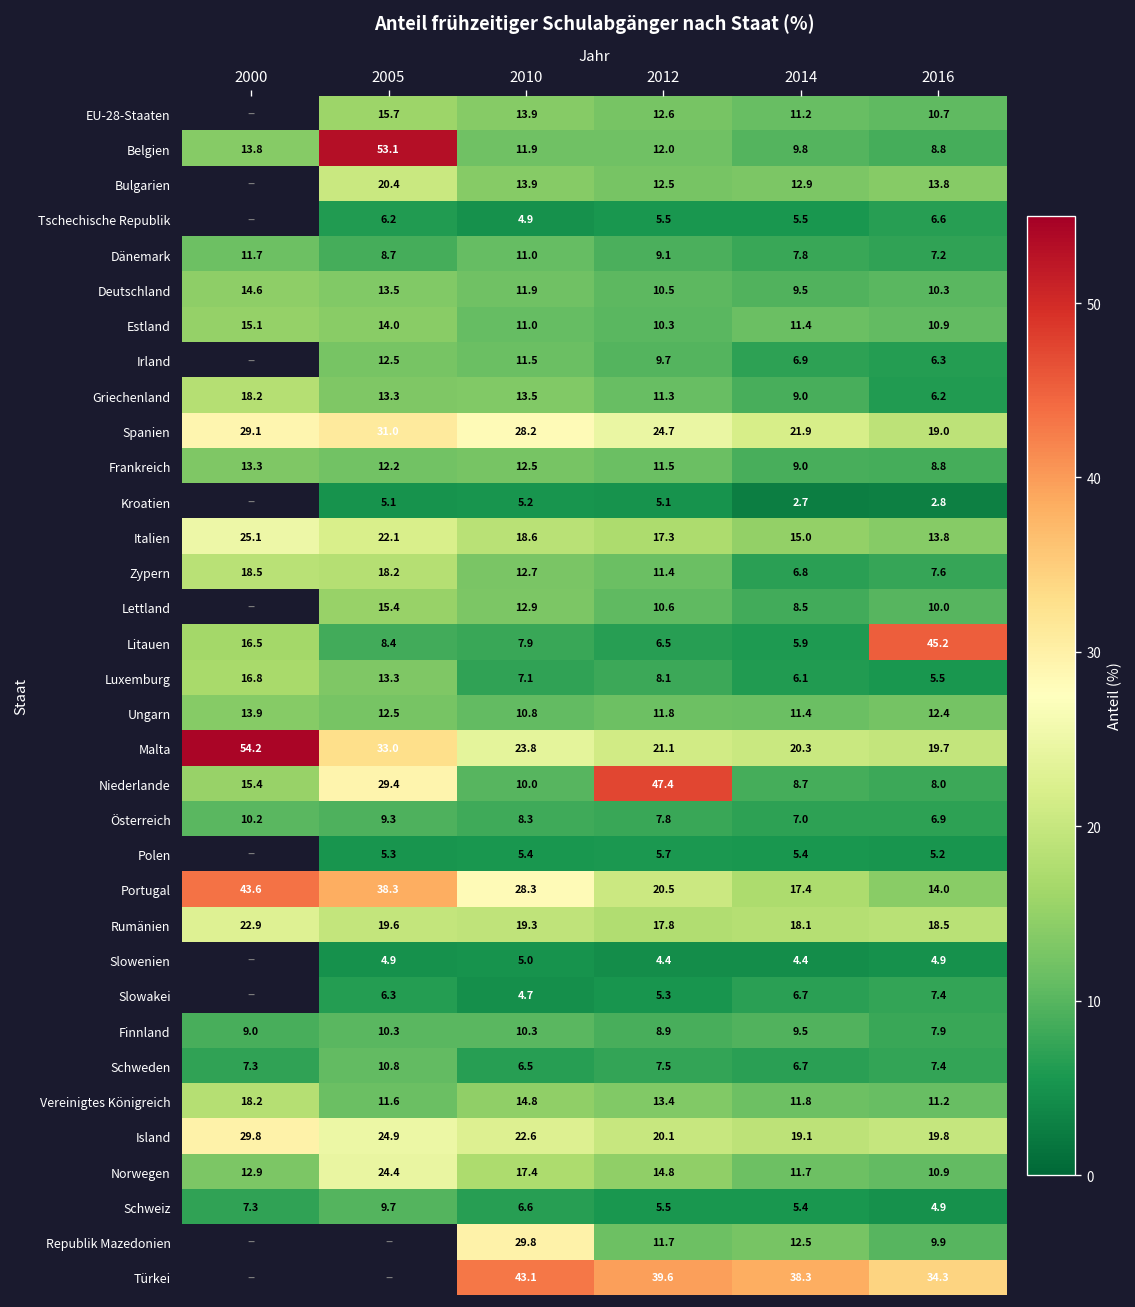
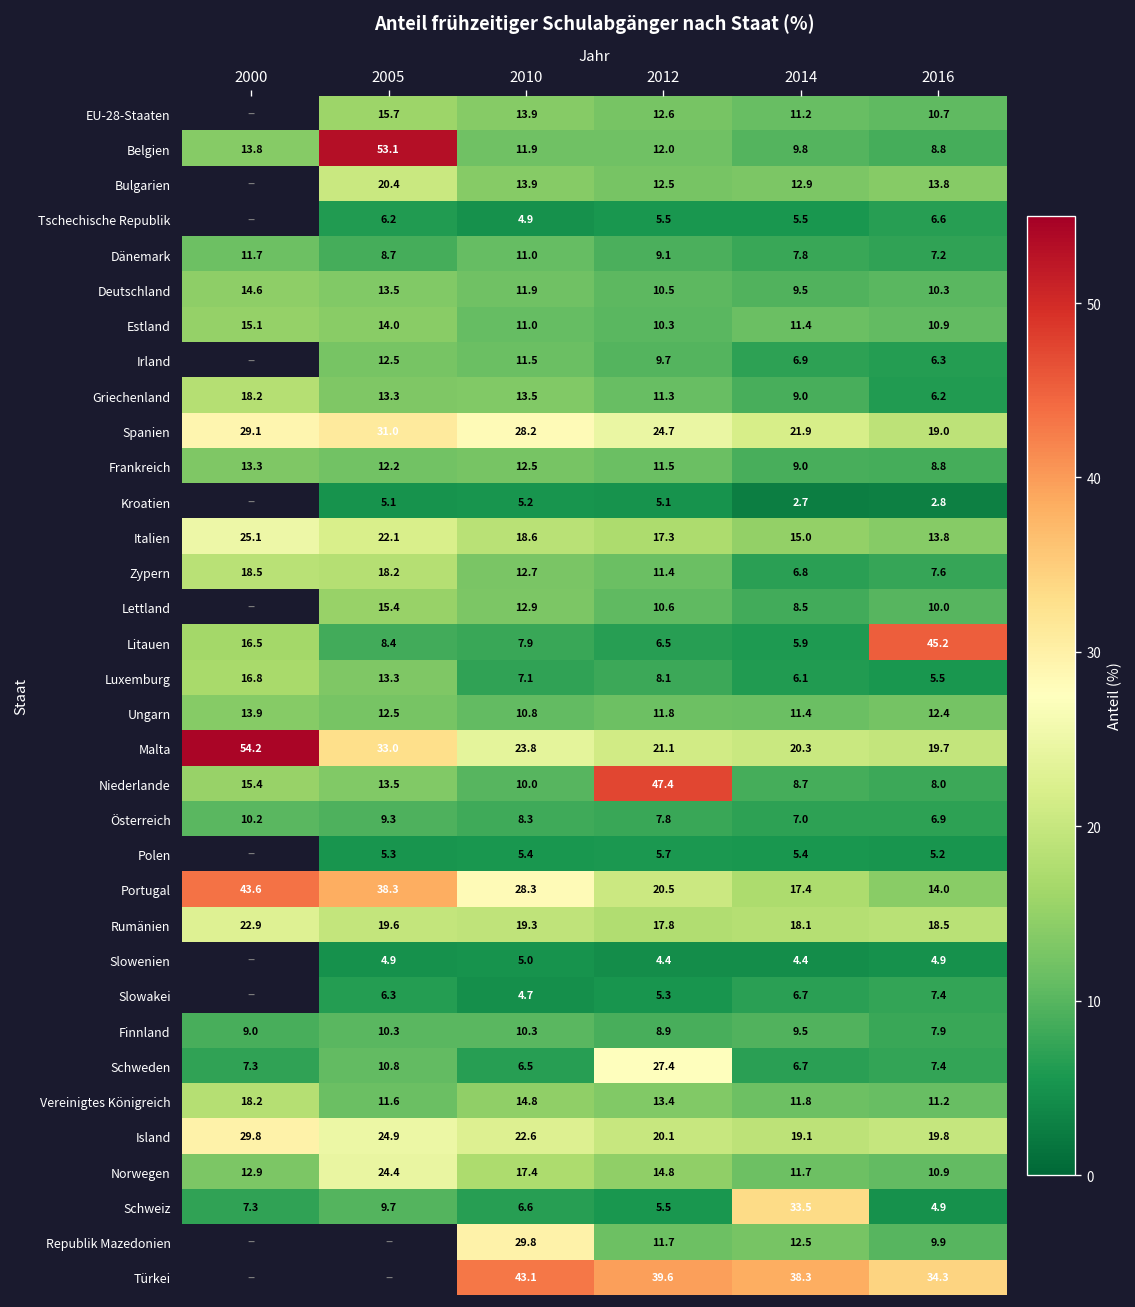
  {
    "EU-28-Staaten": {
      "2005": 15.7,
      "2010": 13.9,
      "2012": 12.6,
      "2014": 11.2,
      "2016": 10.7
    },
    "Belgien": {
      "2000": 13.8,
      "2005": 53.1,
      "2010": 11.9,
      "2012": 12.0,
      "2014": 9.8,
      "2016": 8.8
    },
    "Bulgarien": {
      "2005": 20.4,
      "2010": 13.9,
      "2012": 12.5,
      "2014": 12.9,
      "2016": 13.8
    },
    "Tschechische Republik": {
      "2005": 6.2,
      "2010": 4.9,
      "2012": 5.5,
      "2014": 5.5,
      "2016": 6.6
    },
    "Dänemark": {
      "2000": 11.7,
      "2005": 8.7,
      "2010": 11.0,
      "2012": 9.1,
      "2014": 7.8,
      "2016": 7.2
    },
    "Deutschland": {
      "2000": 14.6,
      "2005": 13.5,
      "2010": 11.9,
      "2012": 10.5,
      "2014": 9.5,
      "2016": 10.3
    },
    "Estland": {
      "2000": 15.1,
      "2005": 14.0,
      "2010": 11.0,
      "2012": 10.3,
      "2014": 11.4,
      "2016": 10.9
    },
    "Irland": {
      "2005": 12.5,
      "2010": 11.5,
      "2012": 9.7,
      "2014": 6.9,
      "2016": 6.3
    },
    "Griechenland": {
      "2000": 18.2,
      "2005": 13.3,
      "2010": 13.5,
      "2012": 11.3,
      "2014": 9.0,
      "2016": 6.2
    },
    "Spanien": {
      "2000": 29.1,
      "2005": 31.0,
      "2010": 28.2,
      "2012": 24.7,
      "2014": 21.9,
      "2016": 19.0
    },
    "Frankreich": {
      "2000": 13.3,
      "2005": 12.2,
      "2010": 12.5,
      "2012": 11.5,
      "2014": 9.0,
      "2016": 8.8
    },
    "Kroatien": {
      "2005": 5.1,
      "2010": 5.2,
      "2012": 5.1,
      "2014": 2.7,
      "2016": 2.8
    },
    "Italien": {
      "2000": 25.1,
      "2005": 22.1,
      "2010": 18.6,
      "2012": 17.3,
      "2014": 15.0,
      "2016": 13.8
    },
    "Zypern": {
      "2000": 18.5,
      "2005": 18.2,
      "2010": 12.7,
      "2012": 11.4,
      "2014": 6.8,
      "2016": 7.6
    },
    "Lettland": {
      "2005": 15.4,
      "2010": 12.9,
      "2012": 10.6,
      "2014": 8.5,
      "2016": 10.0
    },
    "Litauen": {
      "2000": 16.5,
      "2005": 8.4,
      "2010": 7.9,
      "2012": 6.5,
      "2014": 5.9,
      "2016": 45.2
    },
    "Luxemburg": {
      "2000": 16.8,
      "2005": 13.3,
      "2010": 7.1,
      "2012": 8.1,
      "2014": 6.1,
      "2016": 5.5
    },
    "Ungarn": {
      "2000": 13.9,
      "2005": 12.5,
      "2010": 10.8,
      "2012": 11.8,
      "2014": 11.4,
      "2016": 12.4
    },
    "Malta": {
      "2000": 54.2,
      "2005": 33.0,
      "2010": 23.8,
      "2012": 21.1,
      "2014": 20.3,
      "2016": 19.7
    },
    "Niederlande": {
      "2000": 15.4,
-     "2005": 29.4,
+     "2005": 13.5,
      "2010": 10.0,
      "2012": 47.4,
      "2014": 8.7,
      "2016": 8.0
    },
    "Österreich": {
      "2000": 10.2,
      "2005": 9.3,
      "2010": 8.3,
      "2012": 7.8,
      "2014": 7.0,
      "2016": 6.9
    },
    "Polen": {
      "2005": 5.3,
      "2010": 5.4,
      "2012": 5.7,
      "2014": 5.4,
      "2016": 5.2
    },
    "Portugal": {
      "2000": 43.6,
      "2005": 38.3,
      "2010": 28.3,
      "2012": 20.5,
      "2014": 17.4,
      "2016": 14.0
    },
    "Rumänien": {
      "2000": 22.9,
      "2005": 19.6,
      "2010": 19.3,
      "2012": 17.8,
      "2014": 18.1,
      "2016": 18.5
    },
    "Slowenien": {
      "2005": 4.9,
      "2010": 5.0,
      "2012": 4.4,
      "2014": 4.4,
      "2016": 4.9
    },
    "Slowakei": {
      "2005": 6.3,
      "2010": 4.7,
      "2012": 5.3,
      "2014": 6.7,
      "2016": 7.4
    },
    "Finnland": {
      "2000": 9.0,
      "2005": 10.3,
      "2010": 10.3,
      "2012": 8.9,
      "2014": 9.5,
      "2016": 7.9
    },
    "Schweden": {
      "2000": 7.3,
      "2005": 10.8,
      "2010": 6.5,
-     "2012": 7.5,
+     "2012": 27.4,
      "2014": 6.7,
      "2016": 7.4
    },
    "Vereinigtes Königreich": {
      "2000": 18.2,
      "2005": 11.6,
      "2010": 14.8,
      "2012": 13.4,
      "2014": 11.8,
      "2016": 11.2
    },
    "Island": {
      "2000": 29.8,
      "2005": 24.9,
      "2010": 22.6,
      "2012": 20.1,
      "2014": 19.1,
      "2016": 19.8
    },
    "Norwegen": {
      "2000": 12.9,
      "2005": 24.4,
      "2010": 17.4,
      "2012": 14.8,
      "2014": 11.7,
      "2016": 10.9
    },
    "Schweiz": {
      "2000": 7.3,
      "2005": 9.7,
      "2010": 6.6,
      "2012": 5.5,
-     "2014": 5.4,
+     "2014": 33.5,
      "2016": 4.9
    },
    "Republik Mazedonien": {
      "2010": 29.8,
      "2012": 11.7,
      "2014": 12.5,
      "2016": 9.9
    },
    "Türkei": {
      "2010": 43.1,
      "2012": 39.6,
      "2014": 38.3,
      "2016": 34.3
    }
  }
